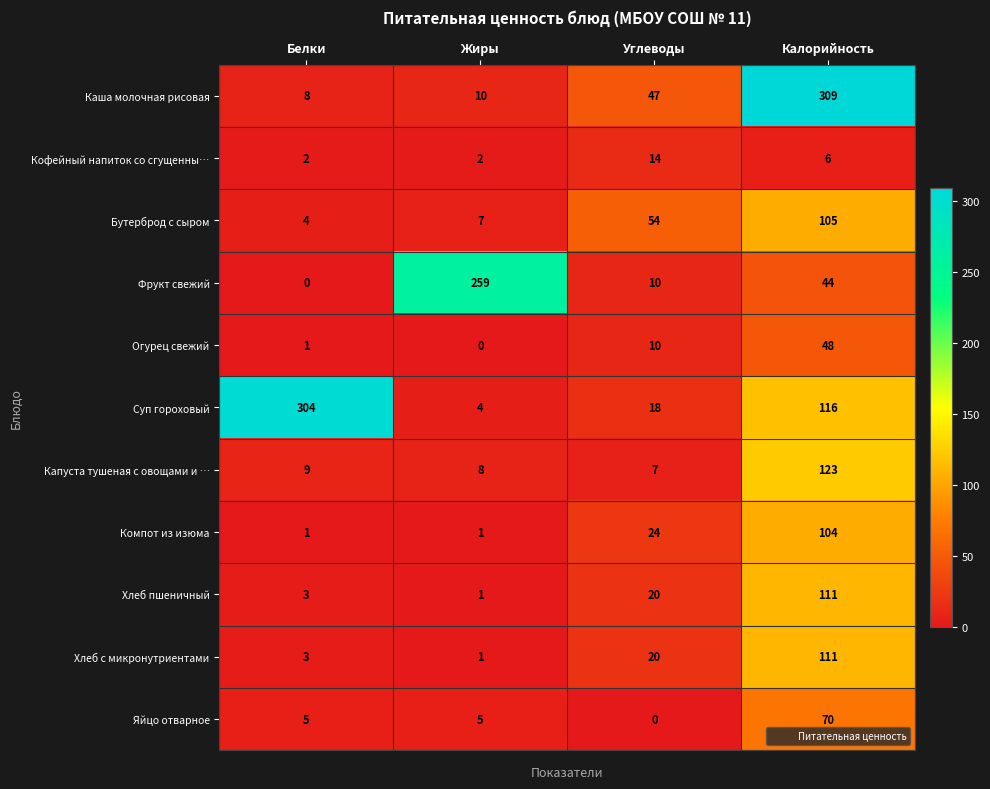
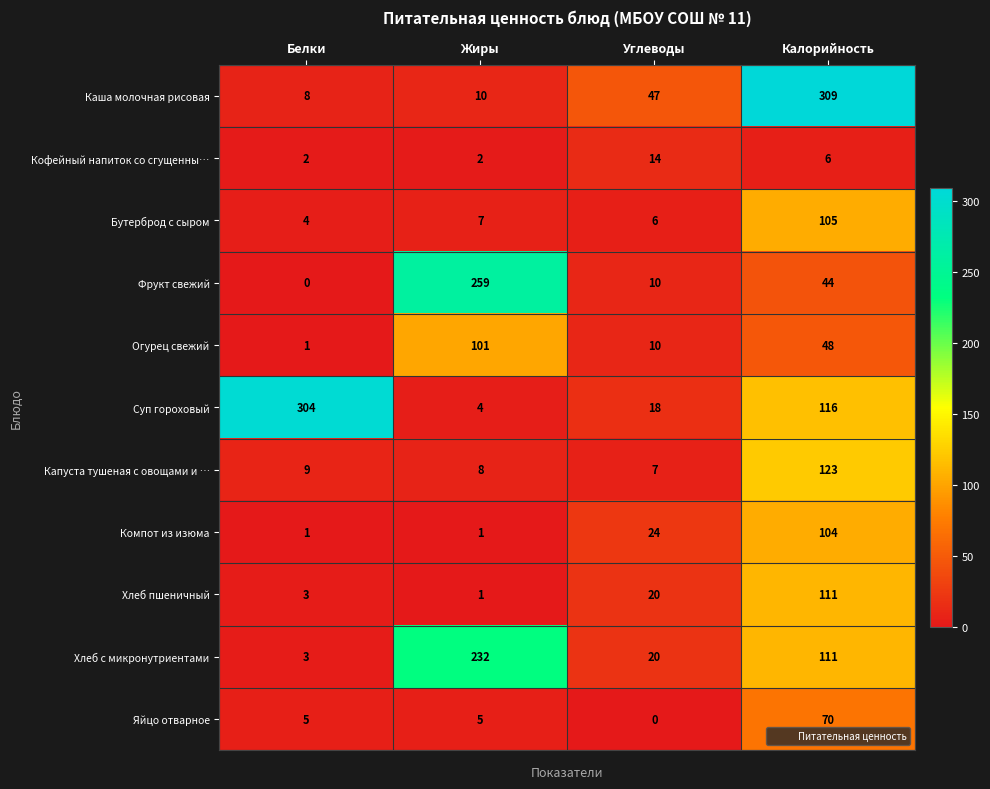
  {
    "Каша молочная рисовая": {
      "Белки": 8,
      "Жиры": 10,
      "Углеводы": 47,
      "Калорийность": 309
    },
    "Кофейный напиток со сгущенны…": {
      "Белки": 2,
      "Жиры": 2,
      "Углеводы": 14,
      "Калорийность": 6
    },
    "Бутерброд с сыром": {
      "Белки": 4,
      "Жиры": 7,
-     "Углеводы": 54,
+     "Углеводы": 6,
      "Калорийность": 105
    },
    "Фрукт свежий": {
      "Белки": 0,
      "Жиры": 259,
      "Углеводы": 10,
      "Калорийность": 44
    },
    "Огурец свежий": {
      "Белки": 1,
-     "Жиры": 0,
+     "Жиры": 101,
      "Углеводы": 10,
      "Калорийность": 48
    },
    "Суп гороховый": {
      "Белки": 304,
      "Жиры": 4,
      "Углеводы": 18,
      "Калорийность": 116
    },
    "Капуста тушеная с овощами и …": {
      "Белки": 9,
      "Жиры": 8,
      "Углеводы": 7,
      "Калорийность": 123
    },
    "Компот из изюма": {
      "Белки": 1,
      "Жиры": 1,
      "Углеводы": 24,
      "Калорийность": 104
    },
    "Хлеб пшеничный": {
      "Белки": 3,
      "Жиры": 1,
      "Углеводы": 20,
      "Калорийность": 111
    },
    "Хлеб с микронутриентами": {
      "Белки": 3,
-     "Жиры": 1,
+     "Жиры": 232,
      "Углеводы": 20,
      "Калорийность": 111
    },
    "Яйцо отварное": {
      "Белки": 5,
      "Жиры": 5,
      "Углеводы": 0,
      "Калорийность": 70
    }
  }
